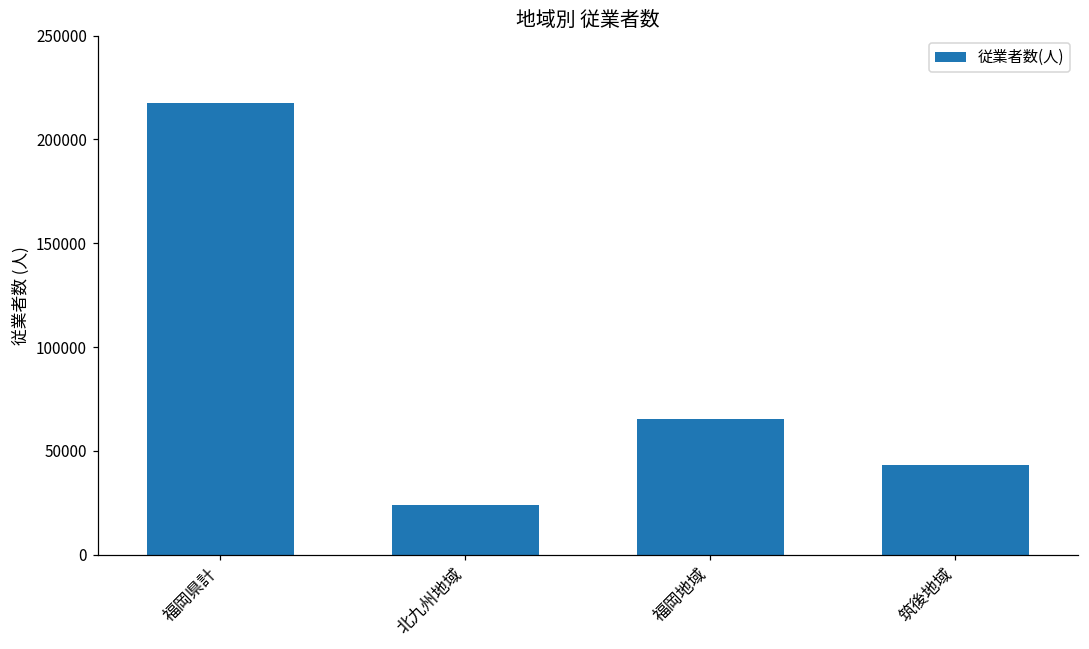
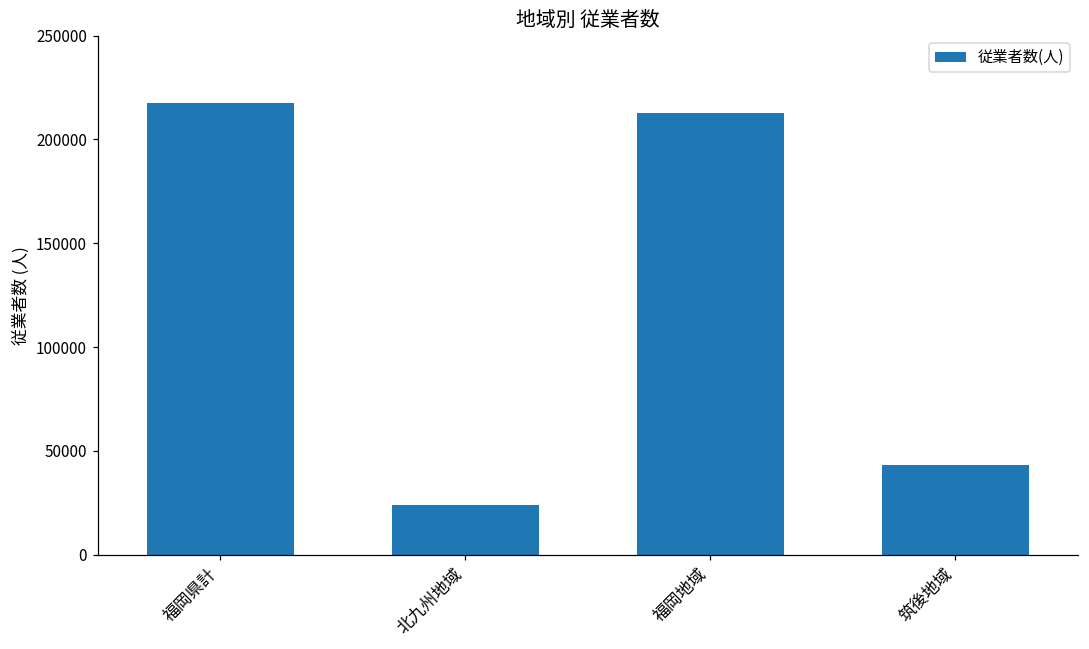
  {
    "福岡県計": 217000,
    "北九州地域": 24000,
-   "福岡地域": 65000,
+   "福岡地域": 213000,
    "筑後地域": 43000
  }
